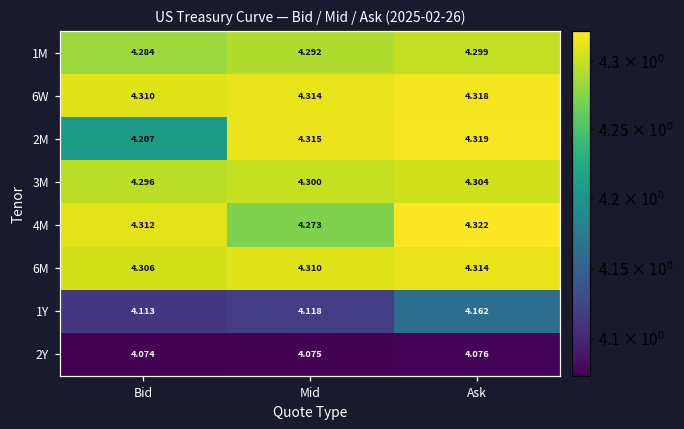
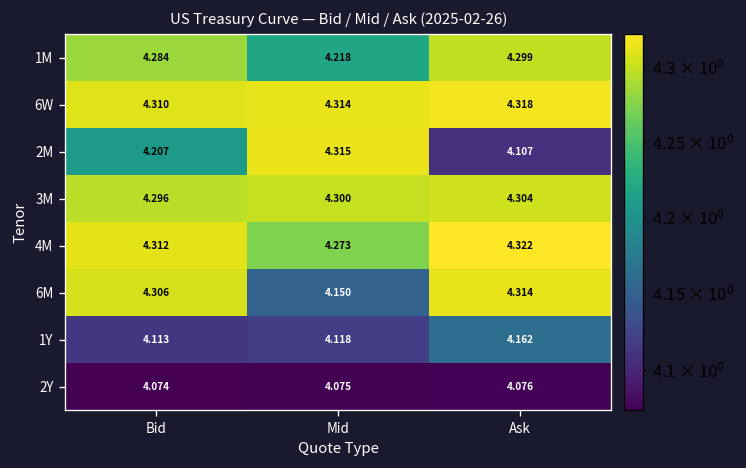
  {
    "1M": {
      "Bid": 4.284,
-     "Mid": 4.292,
+     "Mid": 4.218,
      "Ask": 4.299
    },
    "6W": {
      "Bid": 4.310,
      "Mid": 4.314,
      "Ask": 4.318
    },
    "2M": {
      "Bid": 4.207,
      "Mid": 4.315,
-     "Ask": 4.319
+     "Ask": 4.107
    },
    "3M": {
      "Bid": 4.296,
      "Mid": 4.300,
      "Ask": 4.304
    },
    "4M": {
      "Bid": 4.312,
      "Mid": 4.273,
      "Ask": 4.322
    },
    "6M": {
      "Bid": 4.306,
-     "Mid": 4.310,
+     "Mid": 4.150,
      "Ask": 4.314
    },
    "1Y": {
      "Bid": 4.113,
      "Mid": 4.118,
      "Ask": 4.162
    },
    "2Y": {
      "Bid": 4.074,
      "Mid": 4.075,
      "Ask": 4.076
    }
  }
